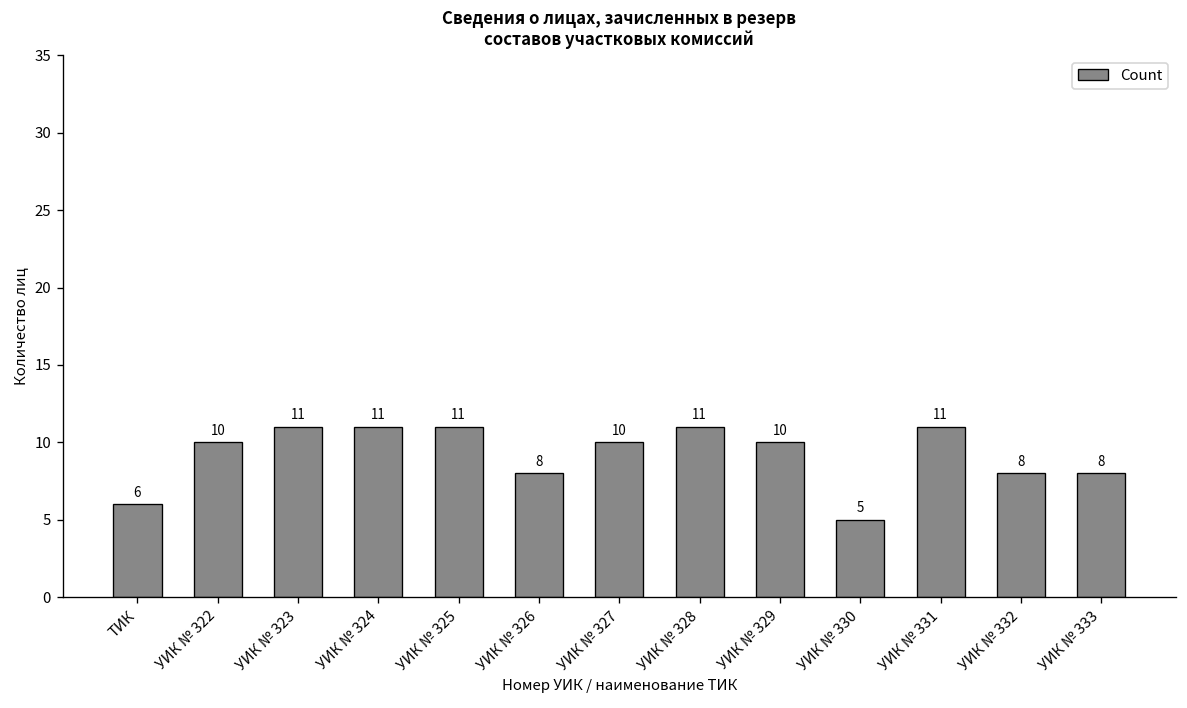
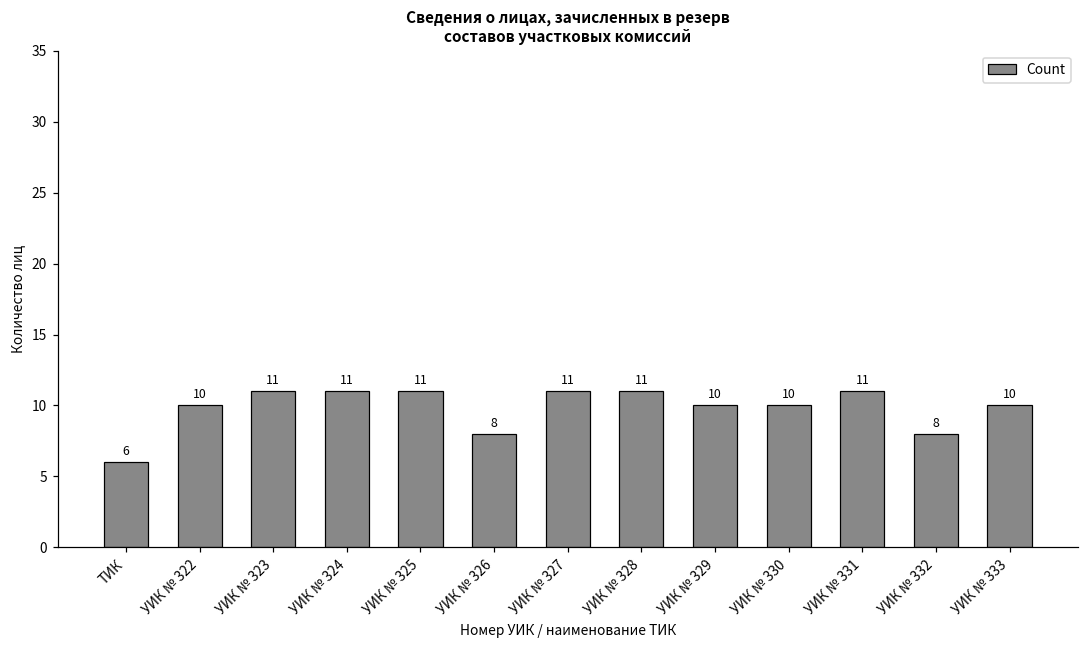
  {
    "ТИК": 6,
    "УИК № 322": 10,
    "УИК № 323": 11,
    "УИК № 324": 11,
    "УИК № 325": 11,
    "УИК № 326": 8,
-   "УИК № 327": 10,
+   "УИК № 327": 11,
    "УИК № 328": 11,
    "УИК № 329": 10,
-   "УИК № 330": 5,
+   "УИК № 330": 10,
    "УИК № 331": 11,
    "УИК № 332": 8,
-   "УИК № 333": 8
+   "УИК № 333": 10
  }
